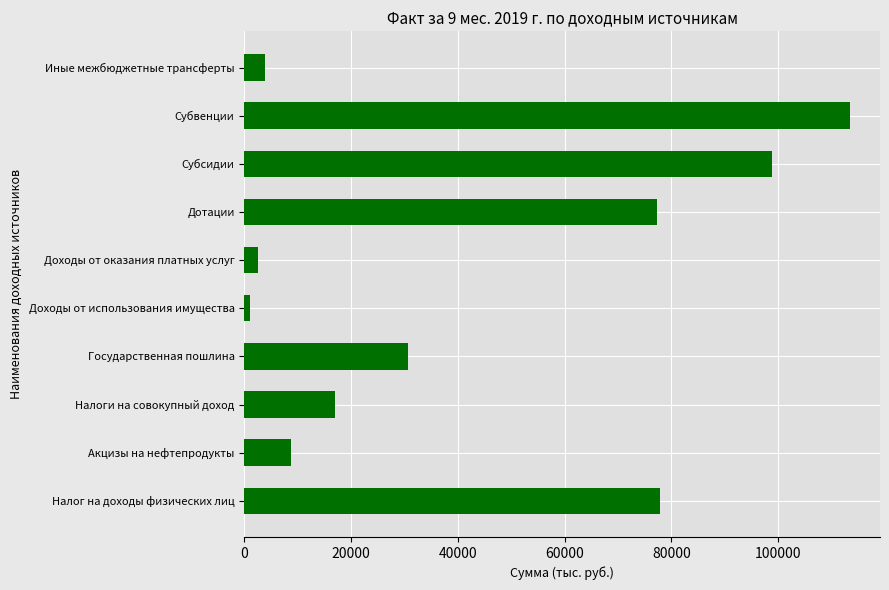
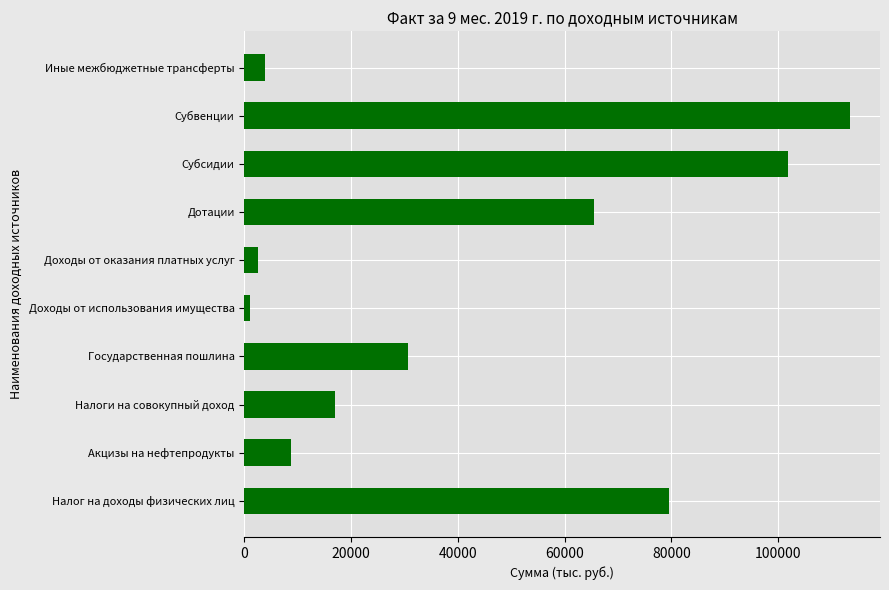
  {
    "Иные межбюджетные трансферты": 4000,
    "Субвенции": 113000,
-   "Субсидии": 99000,
-   "Дотации": 77000,
+   "Субсидии": 102000,
+   "Дотации": 65000,
    "Доходы от оказания платных услуг": 3000,
    "Доходы от использования имущества": 1000,
    "Государственная пошлина": 31000,
    "Налоги на совокупный доход": 17000,
    "Акцизы на нефтепродукты": 9000,
-   "Налог на доходы физических лиц": 78000
+   "Налог на доходы физических лиц": 80000
  }
